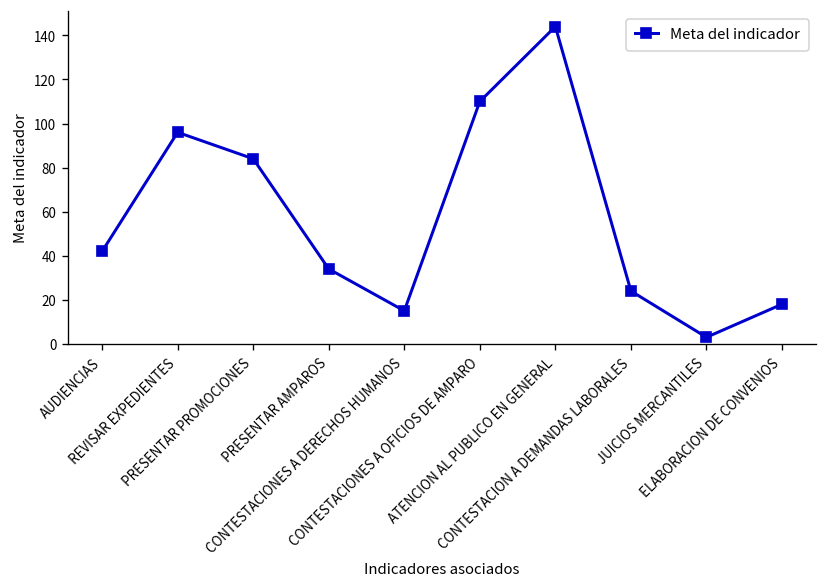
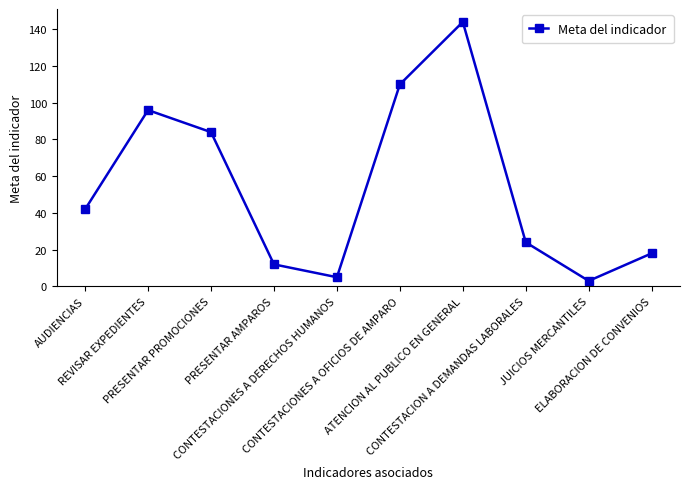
  {
    "AUDIENCIAS": 42,
    "REVISAR EXPEDIENTES": 96,
    "PRESENTAR PROMOCIONES": 84,
-   "PRESENTAR AMPAROS": 34,
-   "CONTESTACIONES A DERECHOS HUMANOS": 15,
+   "PRESENTAR AMPAROS": 12,
+   "CONTESTACIONES A DERECHOS HUMANOS": 5,
    "CONTESTACIONES A OFICIOS DE AMPARO": 110,
    "ATENCION AL PUBLICO EN GENERAL": 144,
    "CONTESTACION A DEMANDAS LABORALES": 24,
    "JUICIOS MERCANTILES": 3,
    "ELABORACION DE CONVENIOS": 18
  }
